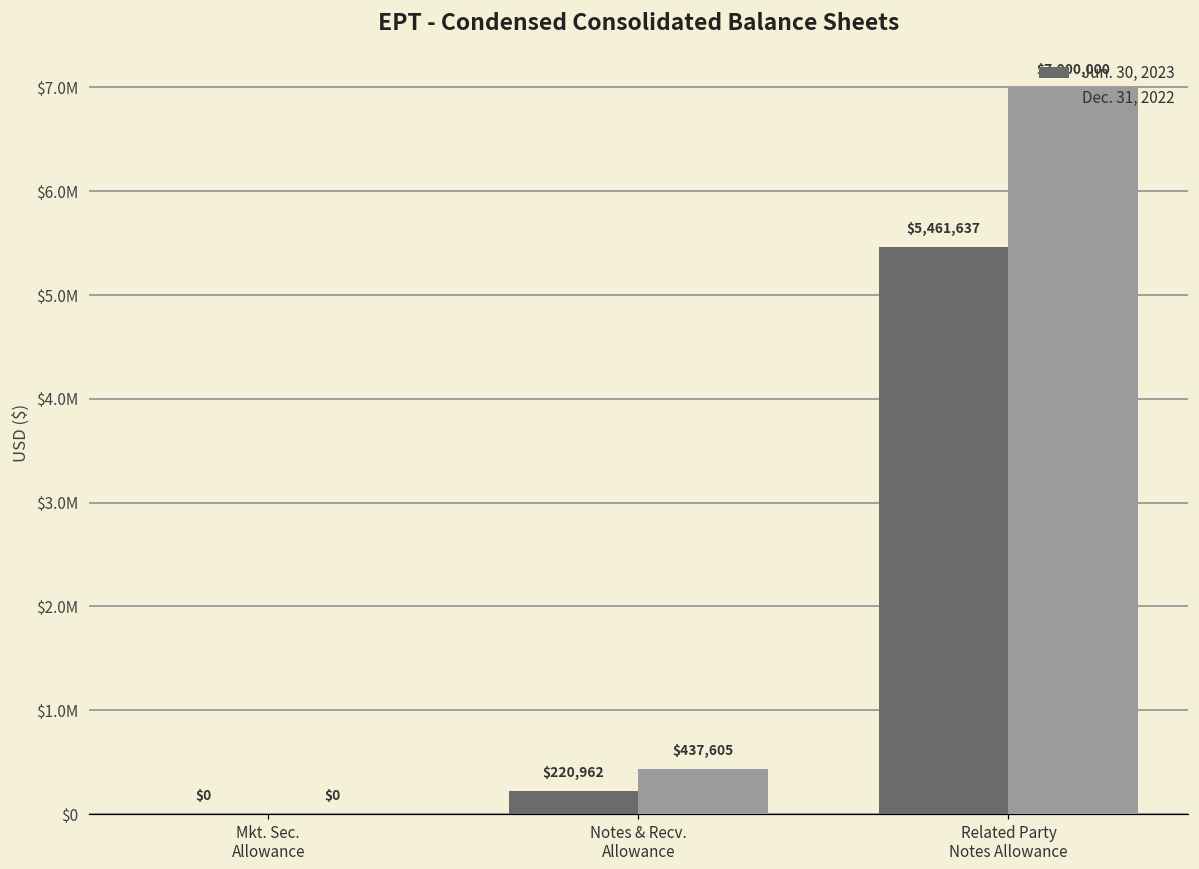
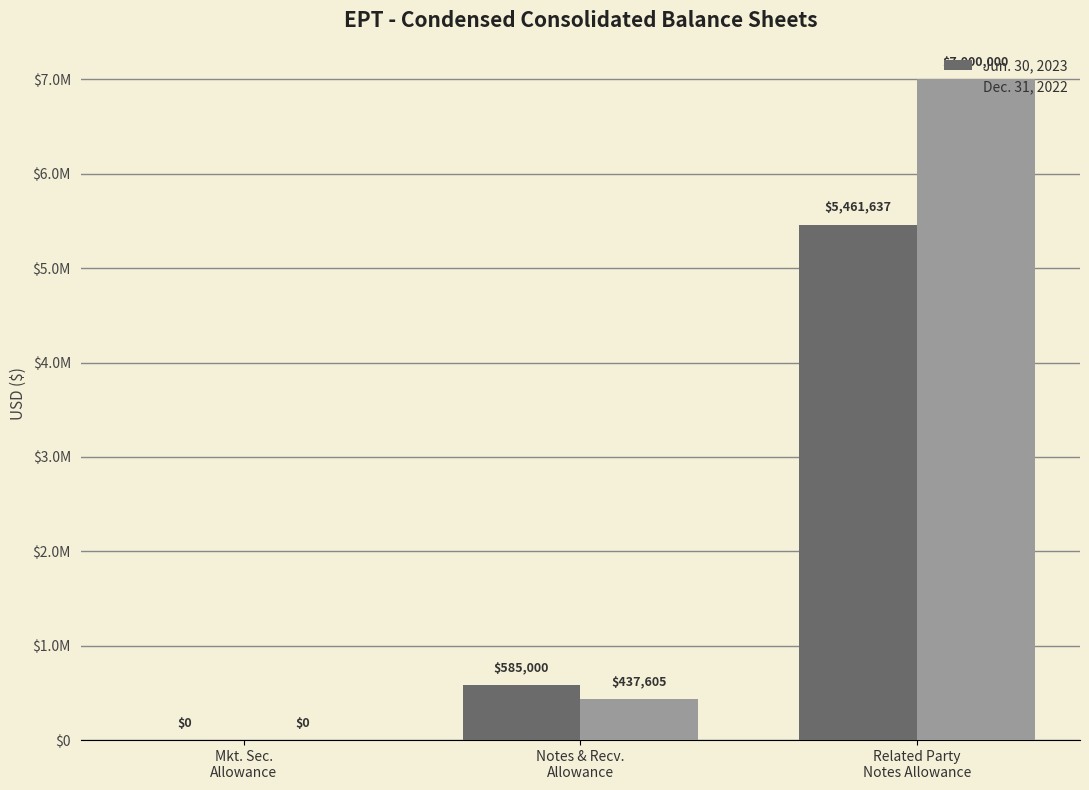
  {
    "Jun. 30, 2023": {
      "Mkt. Sec. Allowance": "$0",
-     "Notes & Recv. Allowance": "$220,962",
+     "Notes & Recv. Allowance": "$585,000",
      "Related Party Notes Allowance": "$5,461,637"
    },
    "Dec. 31, 2022": {
      "Mkt. Sec. Allowance": "$0",
      "Notes & Recv. Allowance": "$437,605",
      "Related Party Notes Allowance": "$7,000,000"
    }
  }
